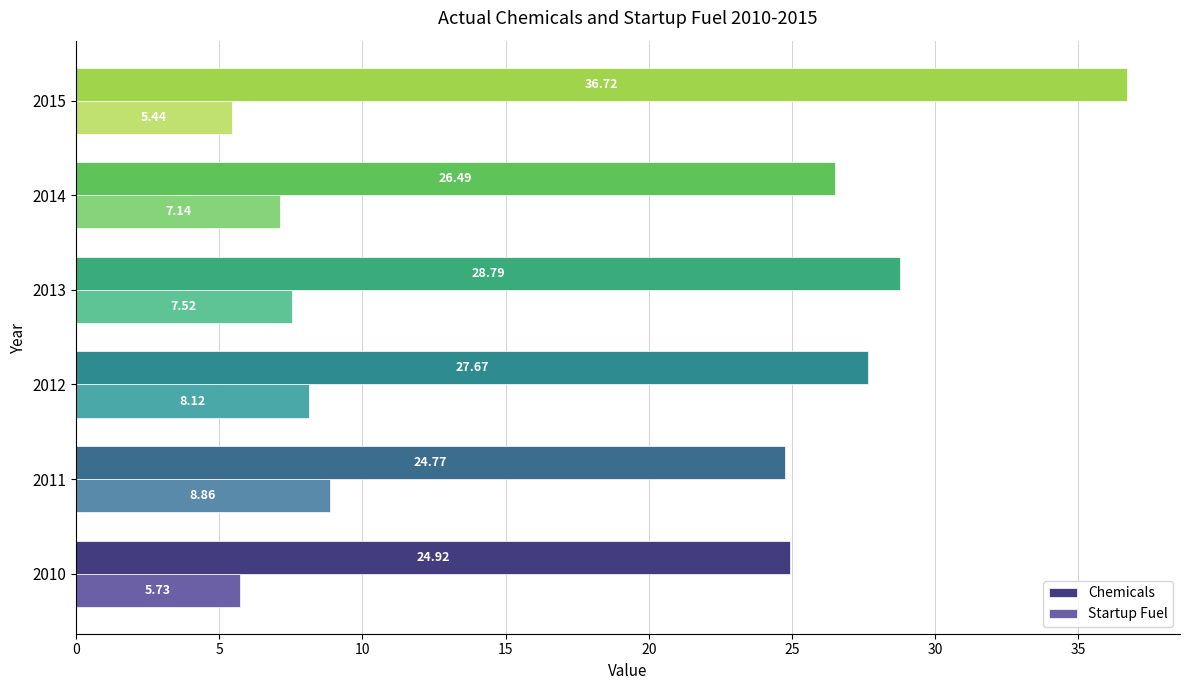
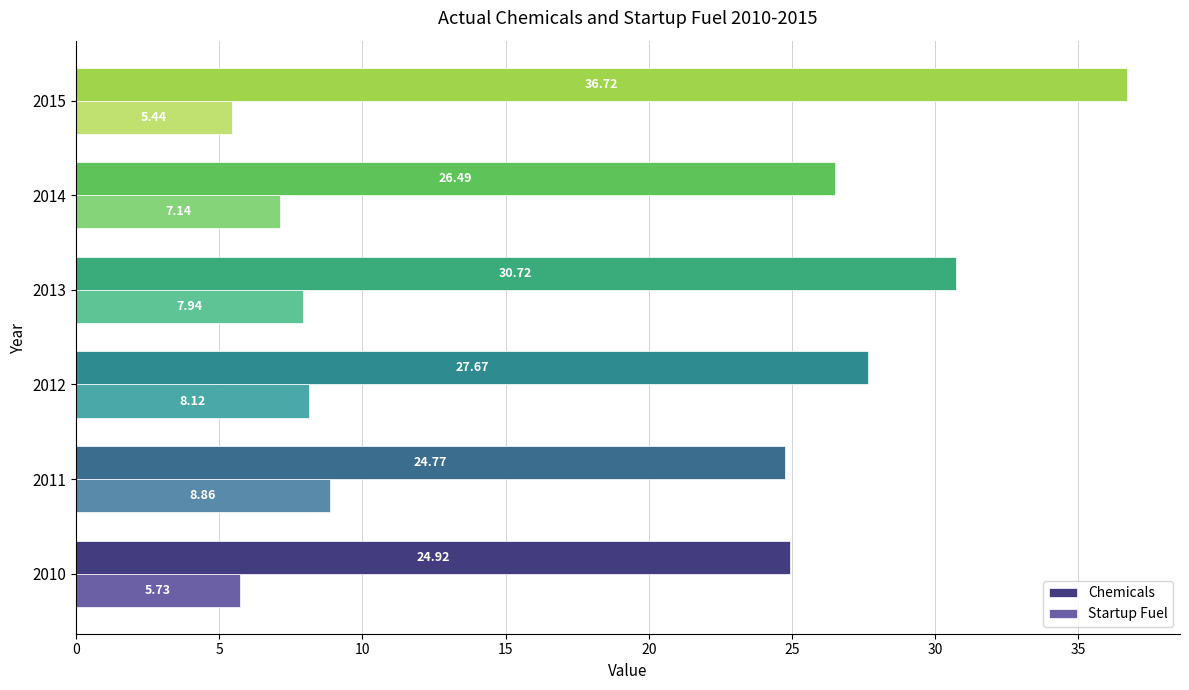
  {
    "Chemicals": {
      "2015": 36.72,
      "2014": 26.49,
-     "2013": 28.79,
+     "2013": 30.72,
      "2012": 27.67,
      "2011": 24.77,
      "2010": 24.92
    },
    "Startup Fuel": {
      "2015": 5.44,
      "2014": 7.14,
-     "2013": 7.52,
+     "2013": 7.94,
      "2012": 8.12,
      "2011": 8.86,
      "2010": 5.73
    }
  }
